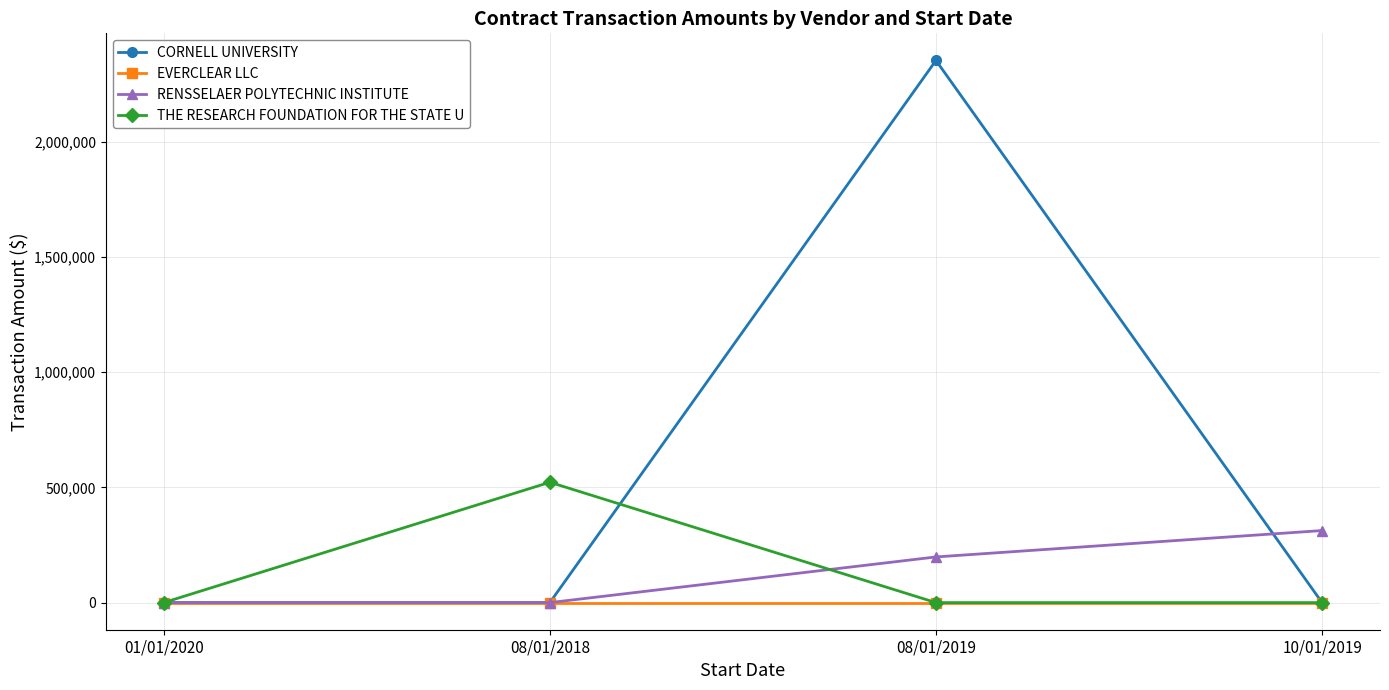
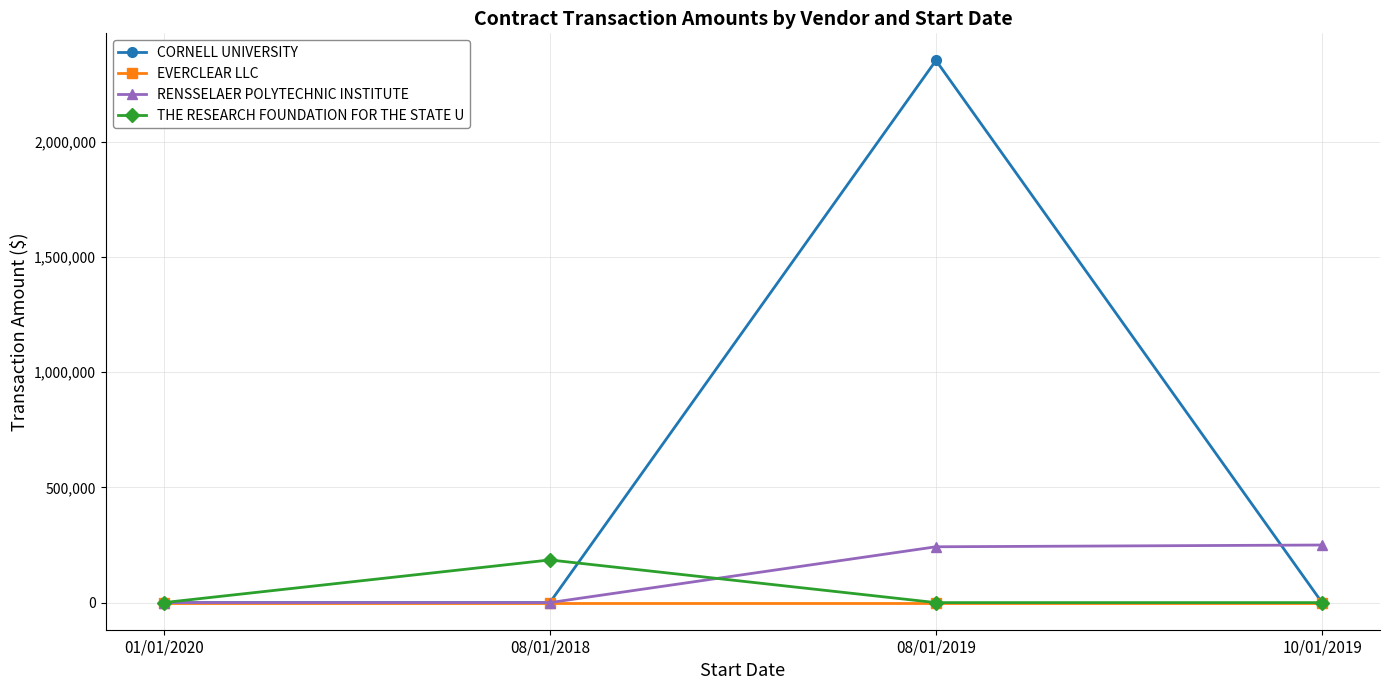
  {
    "CORNELL UNIVERSITY": {
      "08/01/2019": "2,350,000"
    },
    "RENSSELAER POLYTECHNIC INSTITUTE": {
-     "08/01/2019": "200,000",
-     "10/01/2019": "310,000"
+     "08/01/2019": "240,000",
+     "10/01/2019": "250,000"
    },
    "THE RESEARCH FOUNDATION FOR THE STATE U": {
-     "08/01/2018": "520,000"
+     "08/01/2018": "190,000"
    }
  }
